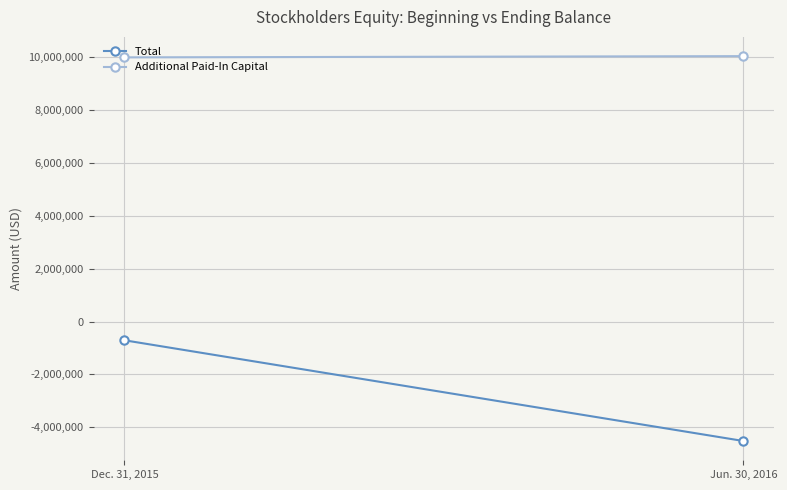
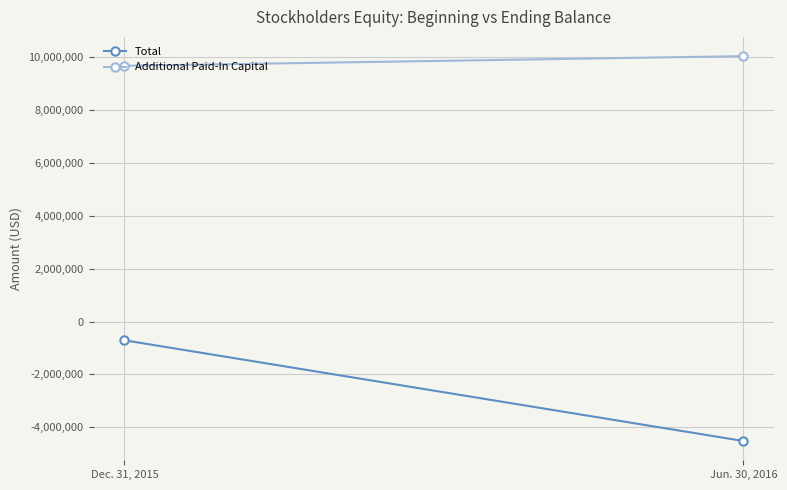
  {
    "Total": {
      "Dec. 31, 2015": "-700,000",
      "Jun. 30, 2016": "-4,500,000"
    },
    "Additional Paid-In Capital": {
-     "Dec. 31, 2015": "10,000,000",
+     "Dec. 31, 2015": "9,700,000",
      "Jun. 30, 2016": "10,000,000"
    }
  }
